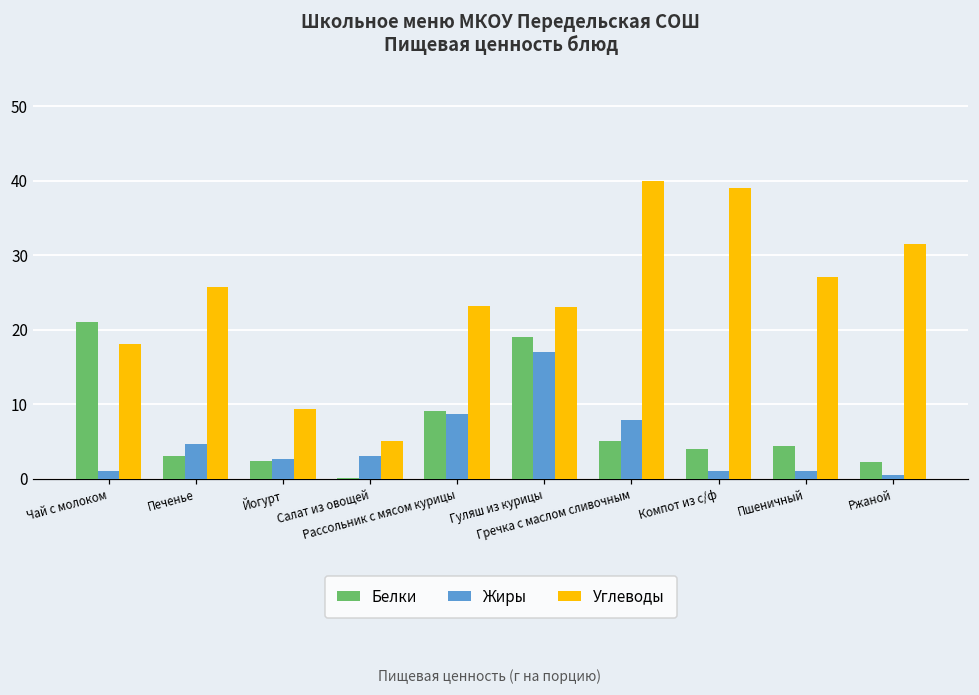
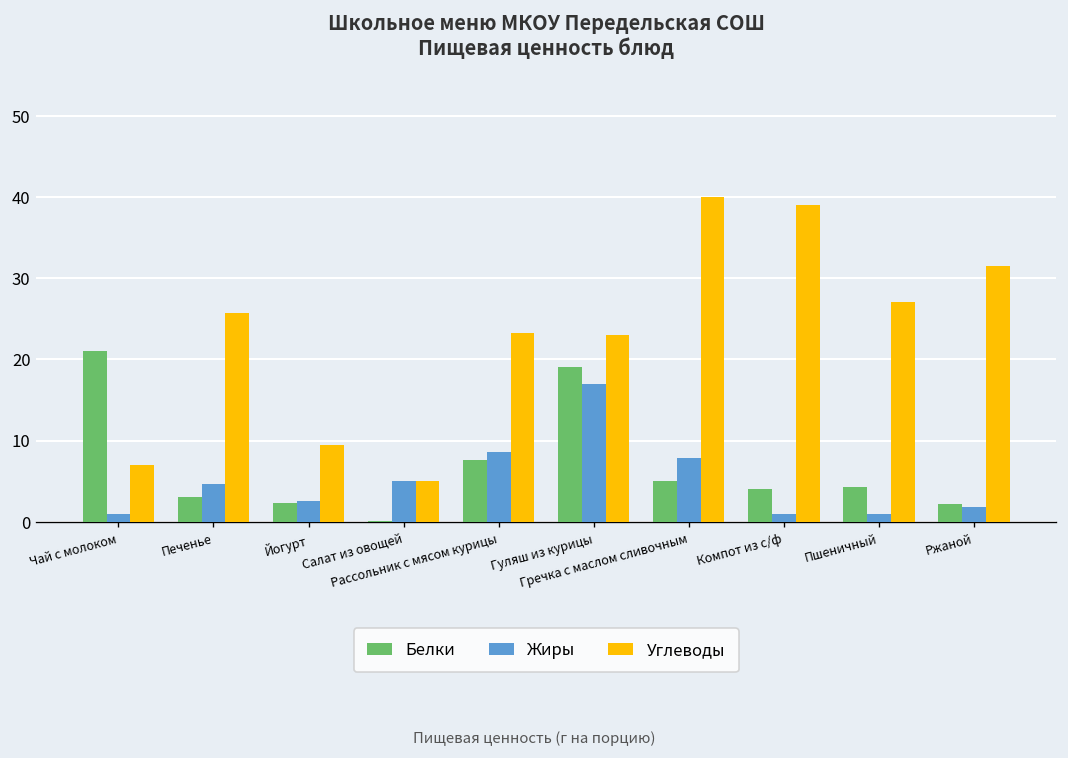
  {
    "Белки": {
      "Чай с молоком": 21,
      "Печенье": 3,
      "Йогурт": 2,
-     "Рассольник с мясом курицы": 9,
+     "Рассольник с мясом курицы": 8,
      "Гуляш из курицы": 19,
      "Гречка с маслом сливочным": 5,
      "Компот из с/ф": 4,
      "Пшеничный": 4,
      "Ржаной": 2
    },
    "Жиры": {
      "Чай с молоком": 1,
      "Печенье": 5,
      "Йогурт": 3,
-     "Салат из овощей": 3,
+     "Салат из овощей": 5,
      "Рассольник с мясом курицы": 9,
      "Гуляш из курицы": 17,
      "Гречка с маслом сливочным": 8,
      "Компот из с/ф": 1,
      "Пшеничный": 1,
-     "Ржаной": 0
+     "Ржаной": 2
    },
    "Углеводы": {
-     "Чай с молоком": 18,
+     "Чай с молоком": 7,
      "Печенье": 26,
      "Йогурт": 9,
      "Салат из овощей": 5,
      "Рассольник с мясом курицы": 23,
      "Гуляш из курицы": 23,
      "Гречка с маслом сливочным": 40,
      "Компот из с/ф": 39,
      "Пшеничный": 27,
      "Ржаной": 32
    }
  }
